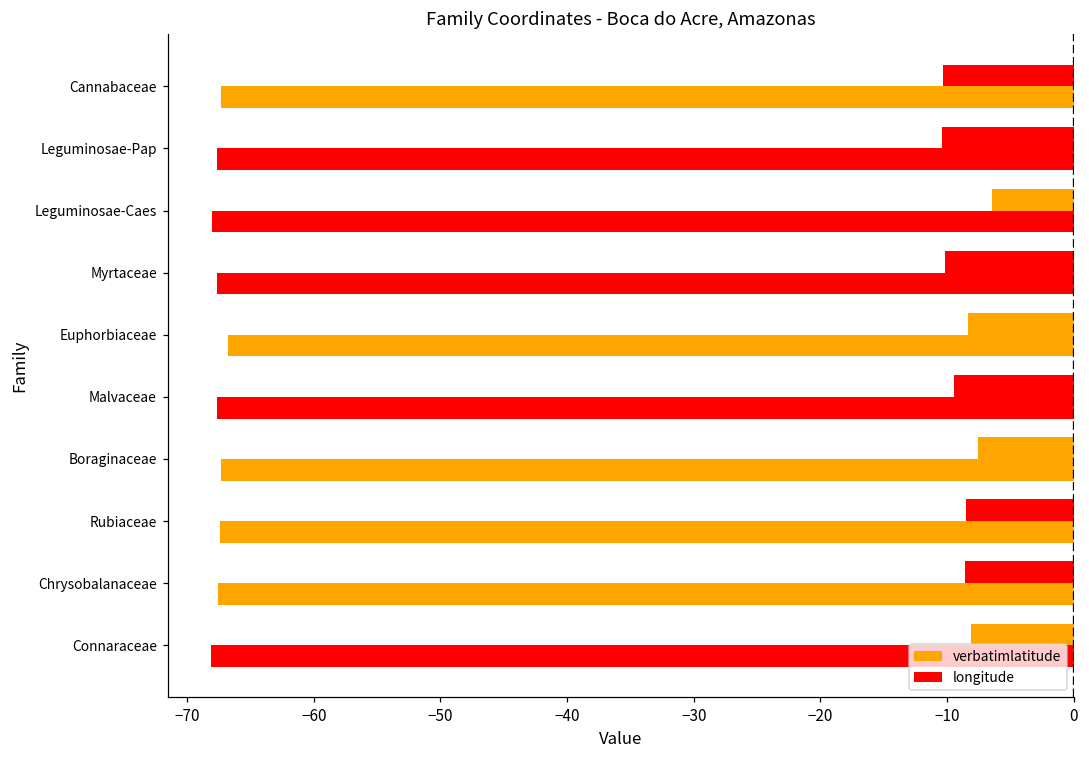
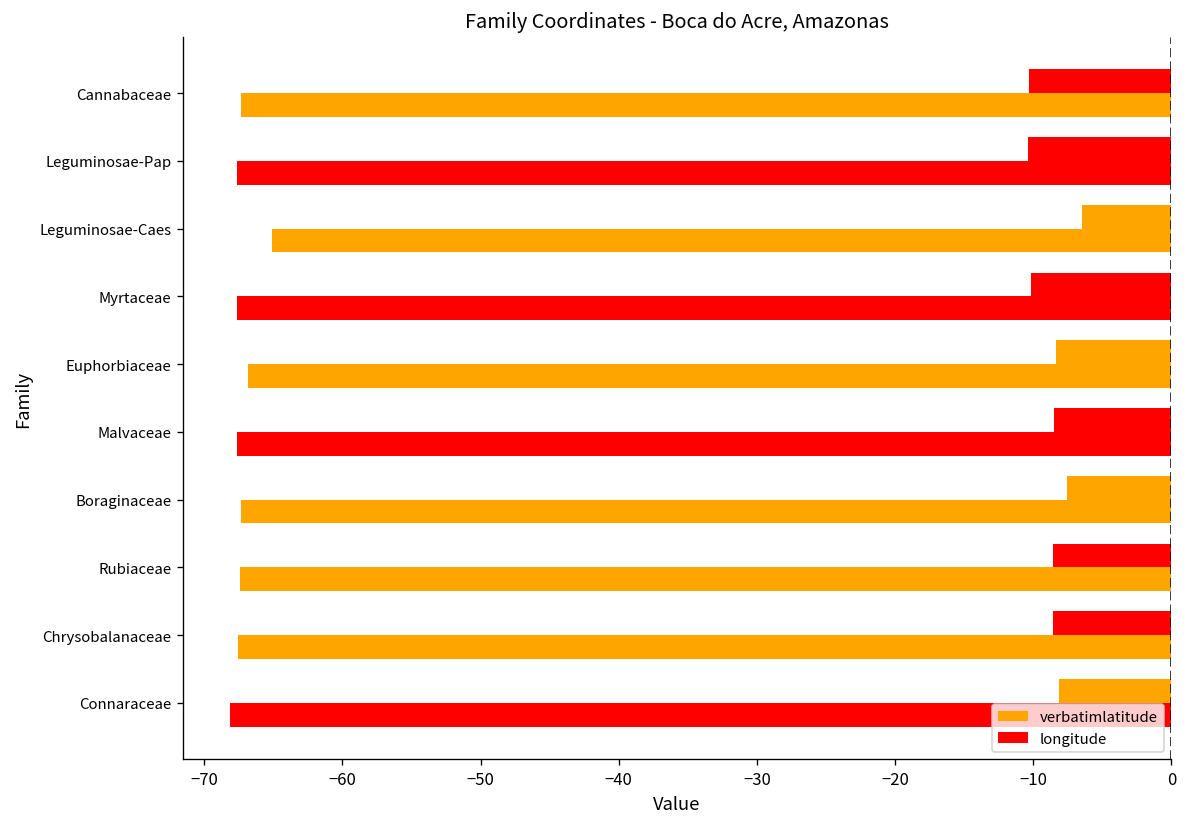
  {
    "verbatimlatitude": {
      "Cannabaceae": -10.3,
      "Leguminosae-Pap": -10.4,
      "Leguminosae-Caes": -6.5,
      "Myrtaceae": -10.1,
      "Euphorbiaceae": -8.4,
-     "Malvaceae": -9.5,
+     "Malvaceae": -8.5,
      "Boraginaceae": -7.5,
      "Rubiaceae": -8.5,
      "Chrysobalanaceae": -8.6,
      "Connaraceae": -8.1
    },
    "longitude": {
      "Cannabaceae": -67.3,
      "Leguminosae-Pap": -67.6,
-     "Leguminosae-Caes": -68.0,
+     "Leguminosae-Caes": -65.1,
      "Myrtaceae": -67.7,
      "Euphorbiaceae": -66.8,
      "Malvaceae": -67.6,
      "Boraginaceae": -67.3,
      "Rubiaceae": -67.4,
      "Chrysobalanaceae": -67.6,
      "Connaraceae": -68.1
    }
  }
